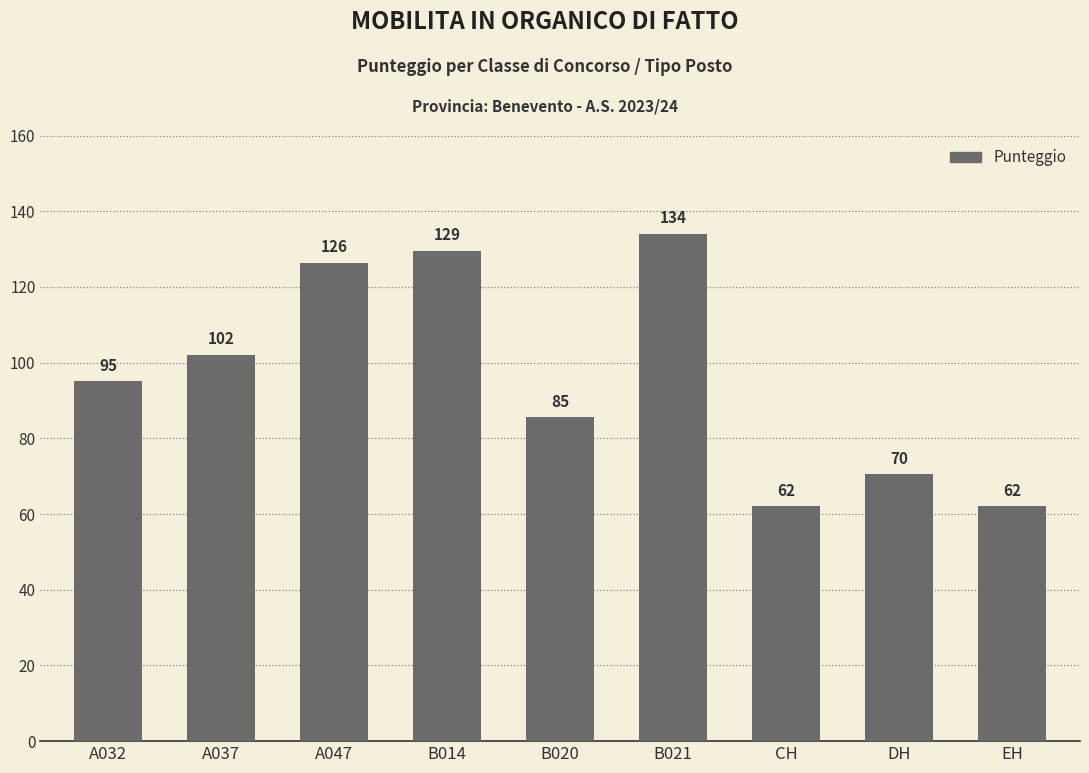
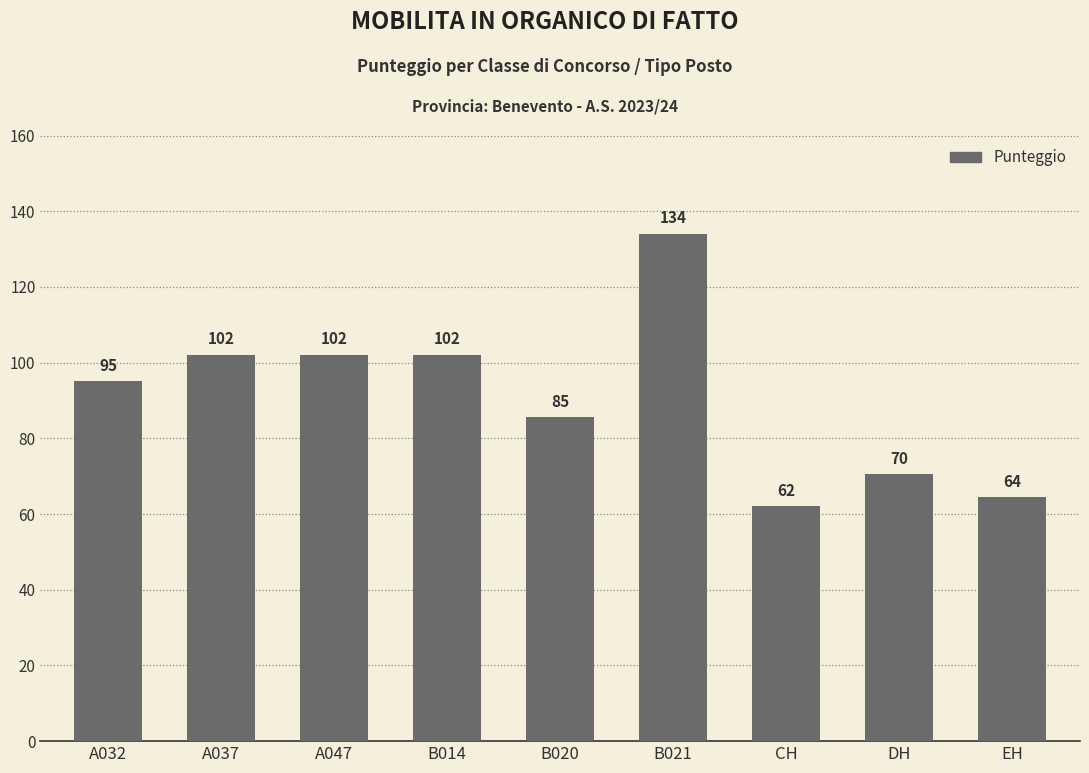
  {
    "A032": 95,
    "A037": 102,
-   "A047": 126,
-   "B014": 129,
+   "A047": 102,
+   "B014": 102,
    "B021": 134,
    "CH": 62,
    "DH": 70,
-   "EH": 62
+   "EH": 64
  }
